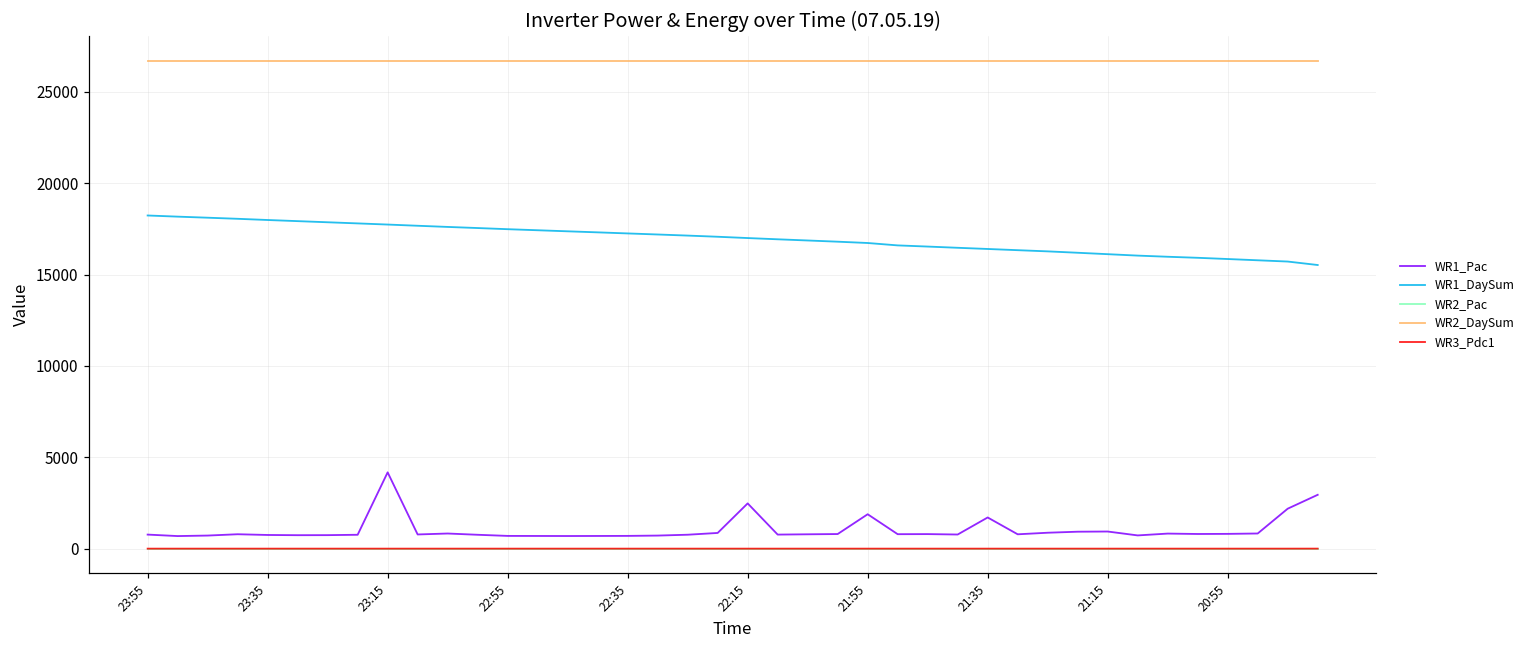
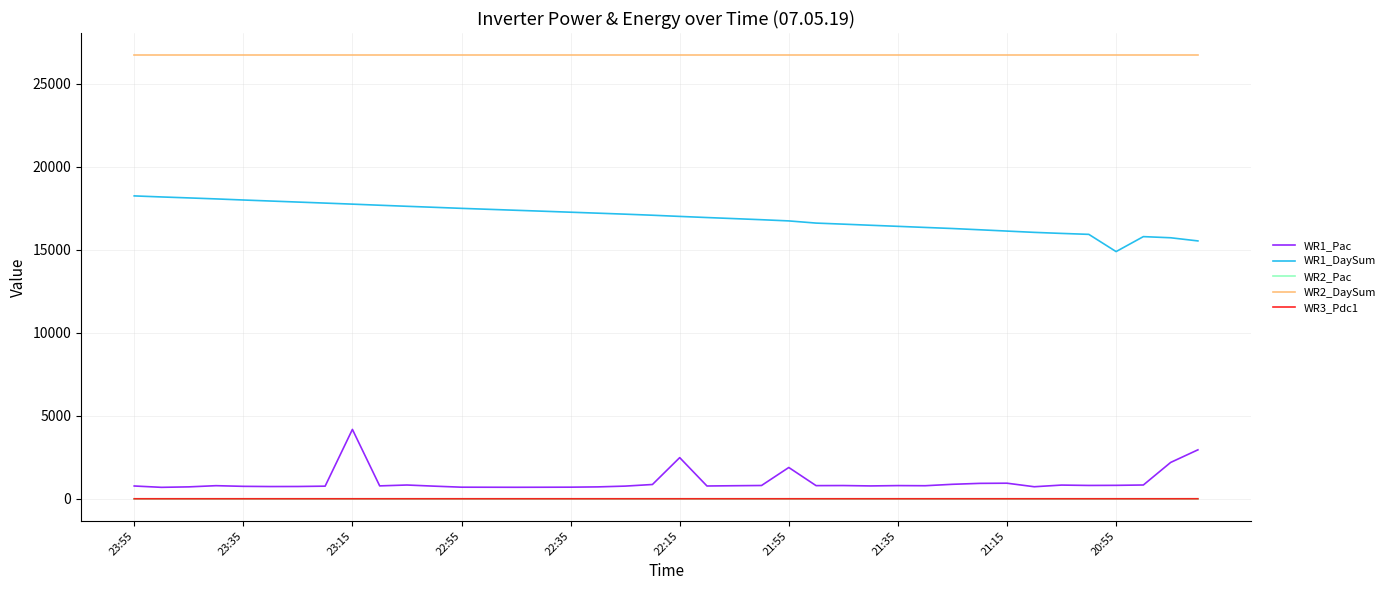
  {
    "WR1_Pac": {
      "23:55": 800,
      "23:35": 700,
      "23:15": 4200,
      "22:55": 700,
      "22:35": 700,
      "22:15": 2500,
      "21:55": 1900,
-     "21:35": 1700,
+     "21:35": 800,
      "21:15": 900,
      "20:55": 800
    },
    "WR1_DaySum": {
      "23:55": 18200,
      "23:35": 18000,
      "23:15": 17700,
      "22:55": 17500,
      "22:35": 17300,
      "22:15": 17000,
      "21:55": 16700,
      "21:35": 16400,
      "21:15": 16100,
-     "20:55": 15900
+     "20:55": 14900
    },
    "WR3_Pdc1": {
      "23:55": 0,
      "23:35": 0,
      "23:15": 0,
      "22:55": 0,
      "22:35": 0,
      "22:15": 0,
      "21:55": 0,
      "21:35": 0,
      "21:15": 0,
      "20:55": 0
    },
    "WR2_DaySum": {
      "23:55": 26700,
      "23:35": 26700,
      "23:15": 26700,
      "22:55": 26700,
      "22:35": 26700,
      "22:15": 26700,
      "21:55": 26700,
      "21:35": 26700,
      "21:15": 26700,
      "20:55": 26700
    }
  }
